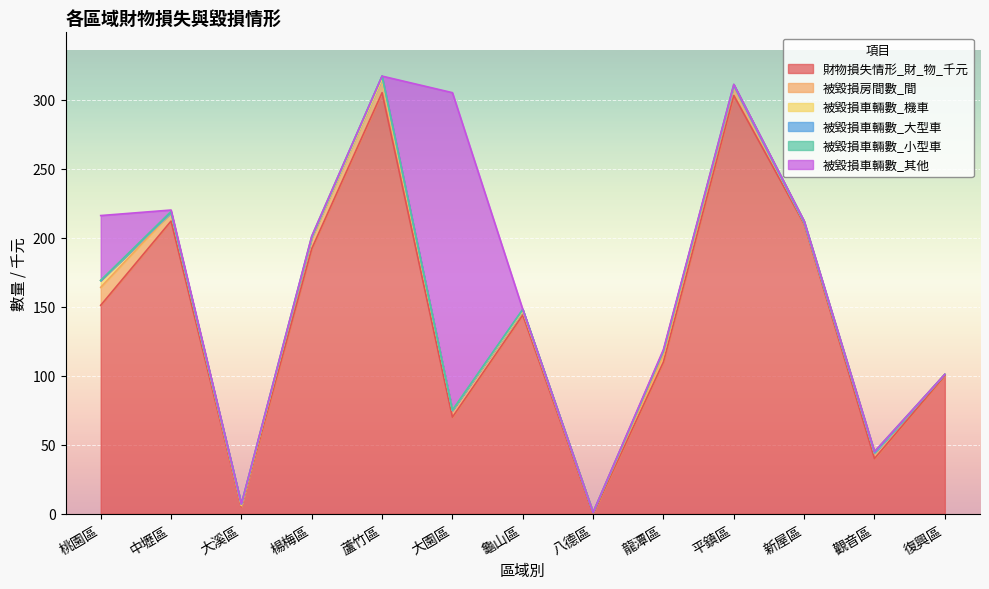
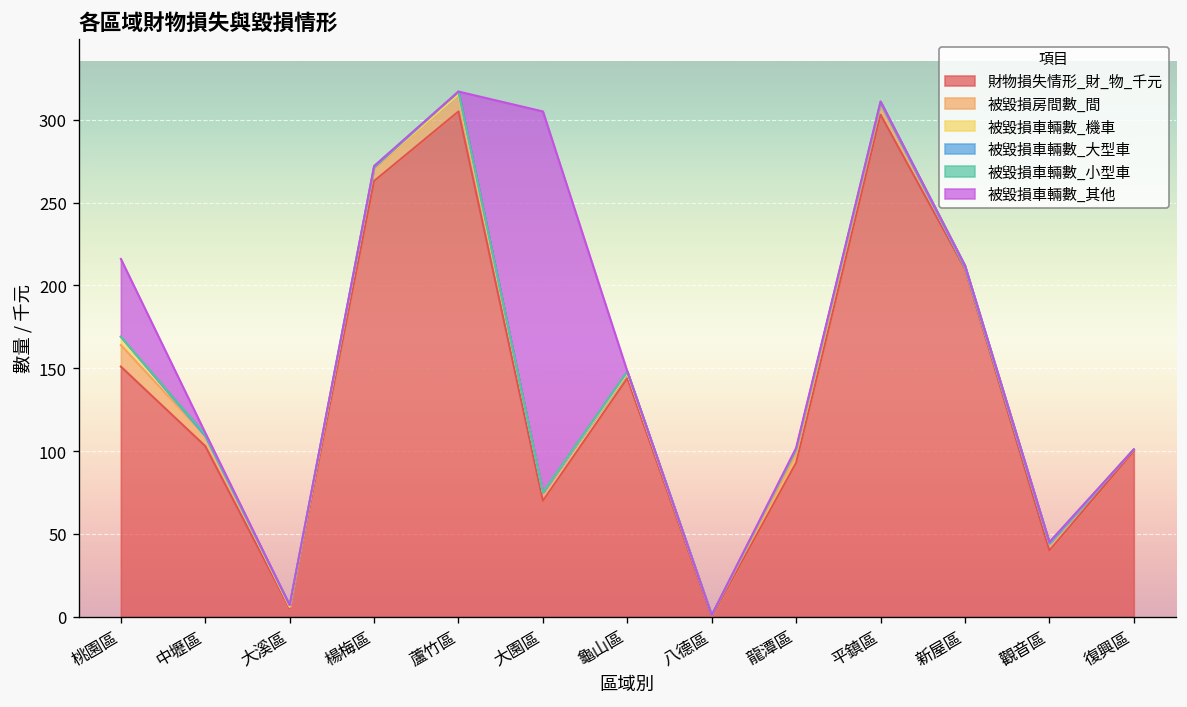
  {
    "財物損失情形_財_物_千元": {
      "桃園區": 151,
-     "中壢區": 212,
-     "楊梅區": 192,
+     "中壢區": 103,
+     "楊梅區": 263,
      "蘆竹區": 305,
      "大園區": 70,
      "龜山區": 144,
-     "龍潭區": 110,
+     "龍潭區": 93,
      "平鎮區": 303,
      "觀音區": 40
    },
    "被毀損車輛數_其他": {
      "桃園區": 47,
      "大園區": 230
    }
  }
